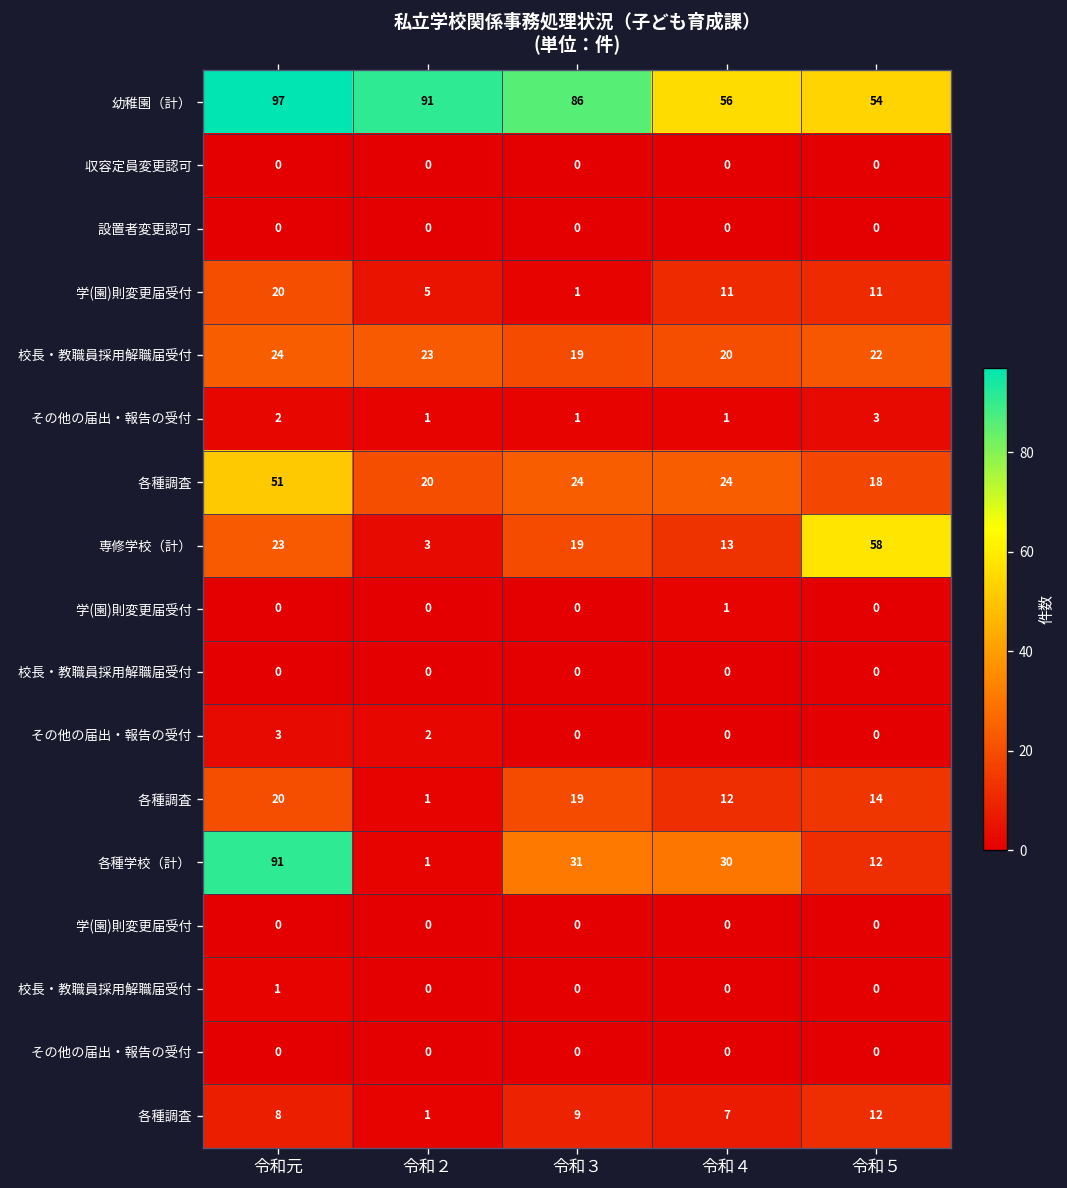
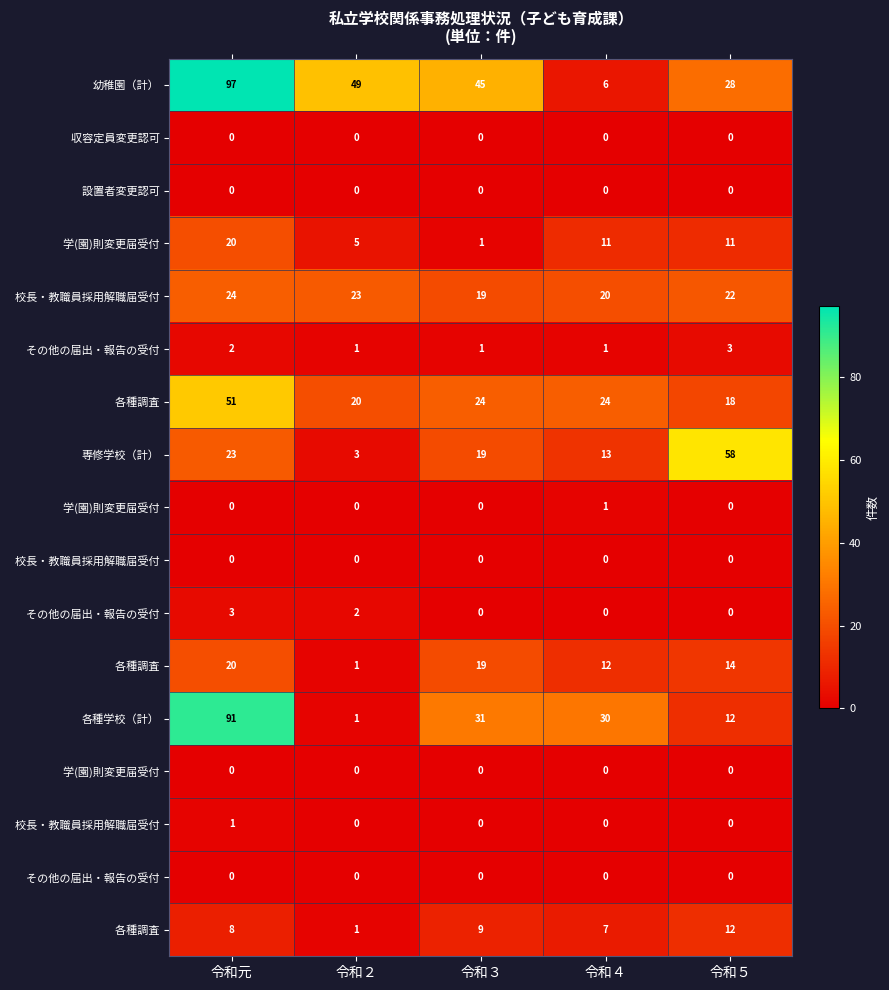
  {
    "幼稚園（計）": {
      "令和元": 97,
-     "令和２": 91,
-     "令和３": 86,
-     "令和４": 56,
-     "令和５": 54
+     "令和２": 49,
+     "令和３": 45,
+     "令和４": 6,
+     "令和５": 28
    },
    "収容定員変更認可": {
      "令和元": 0,
      "令和２": 0,
      "令和３": 0,
      "令和４": 0,
      "令和５": 0
    },
    "設置者変更認可": {
      "令和元": 0,
      "令和２": 0,
      "令和３": 0,
      "令和４": 0,
      "令和５": 0
    },
    "専修学校（計）": {
      "令和元": 23,
      "令和２": 3,
      "令和３": 19,
      "令和４": 13,
      "令和５": 58
    },
    "各種学校（計）": {
      "令和元": 91,
      "令和２": 1,
      "令和３": 31,
      "令和４": 30,
      "令和５": 12
    }
  }
